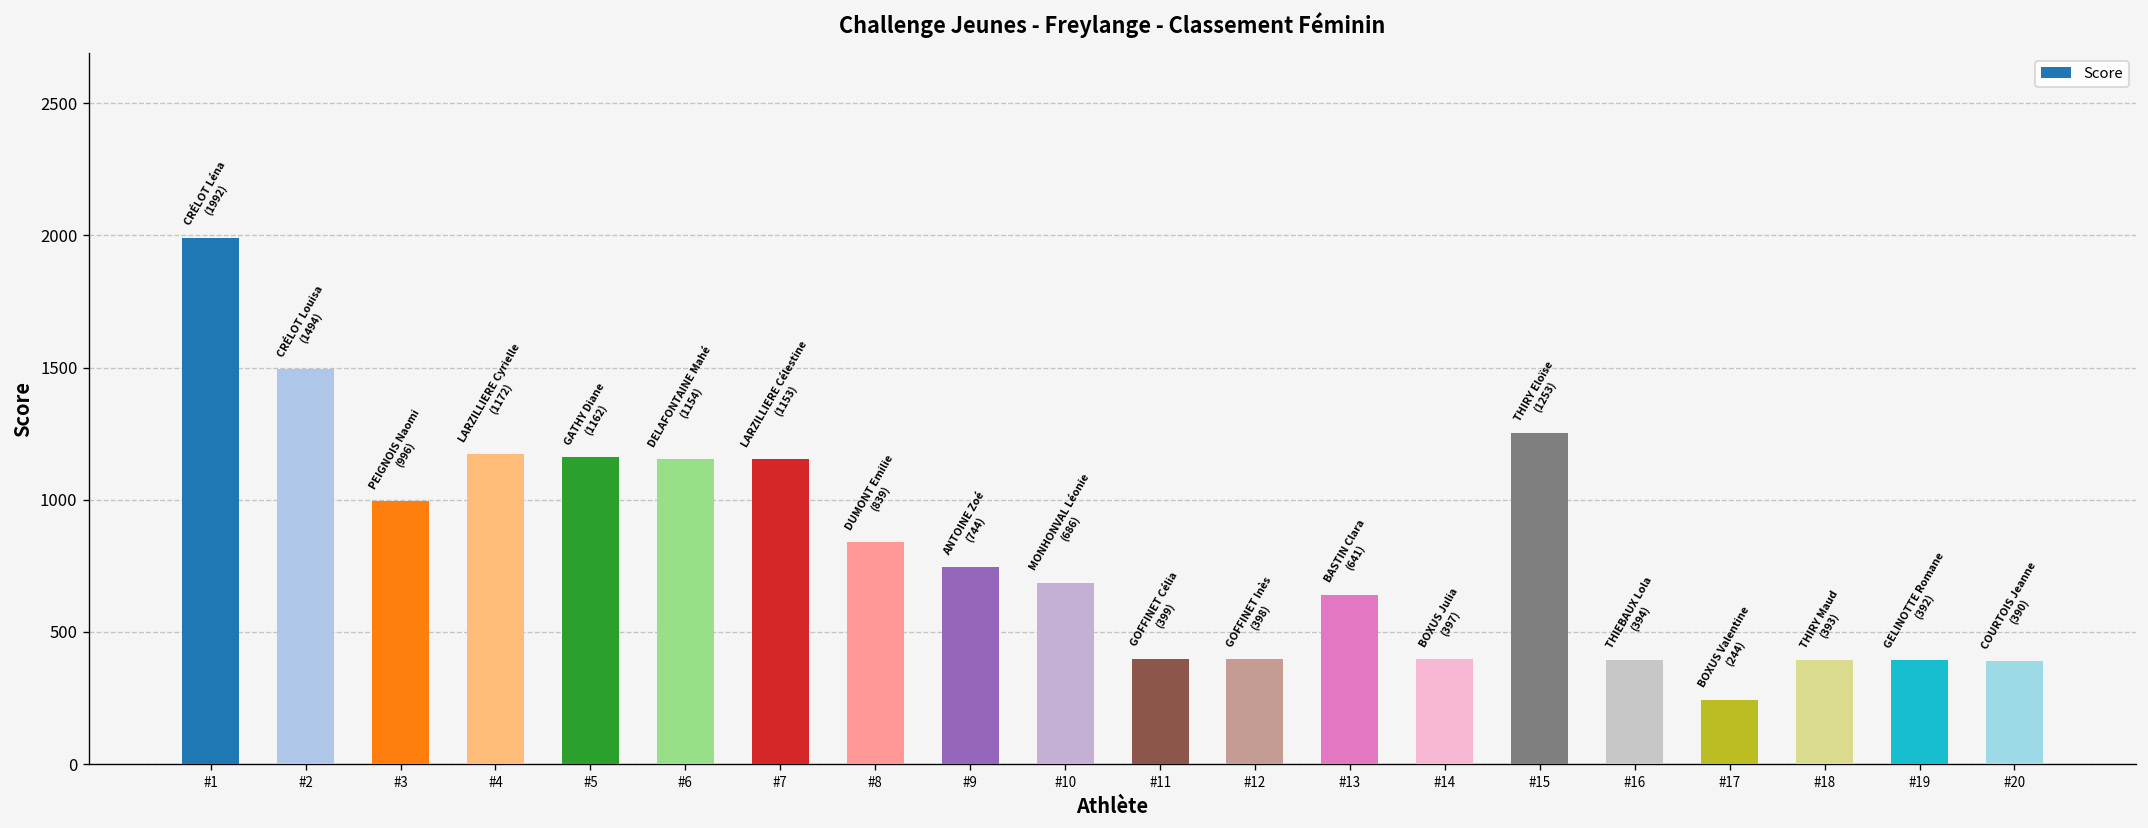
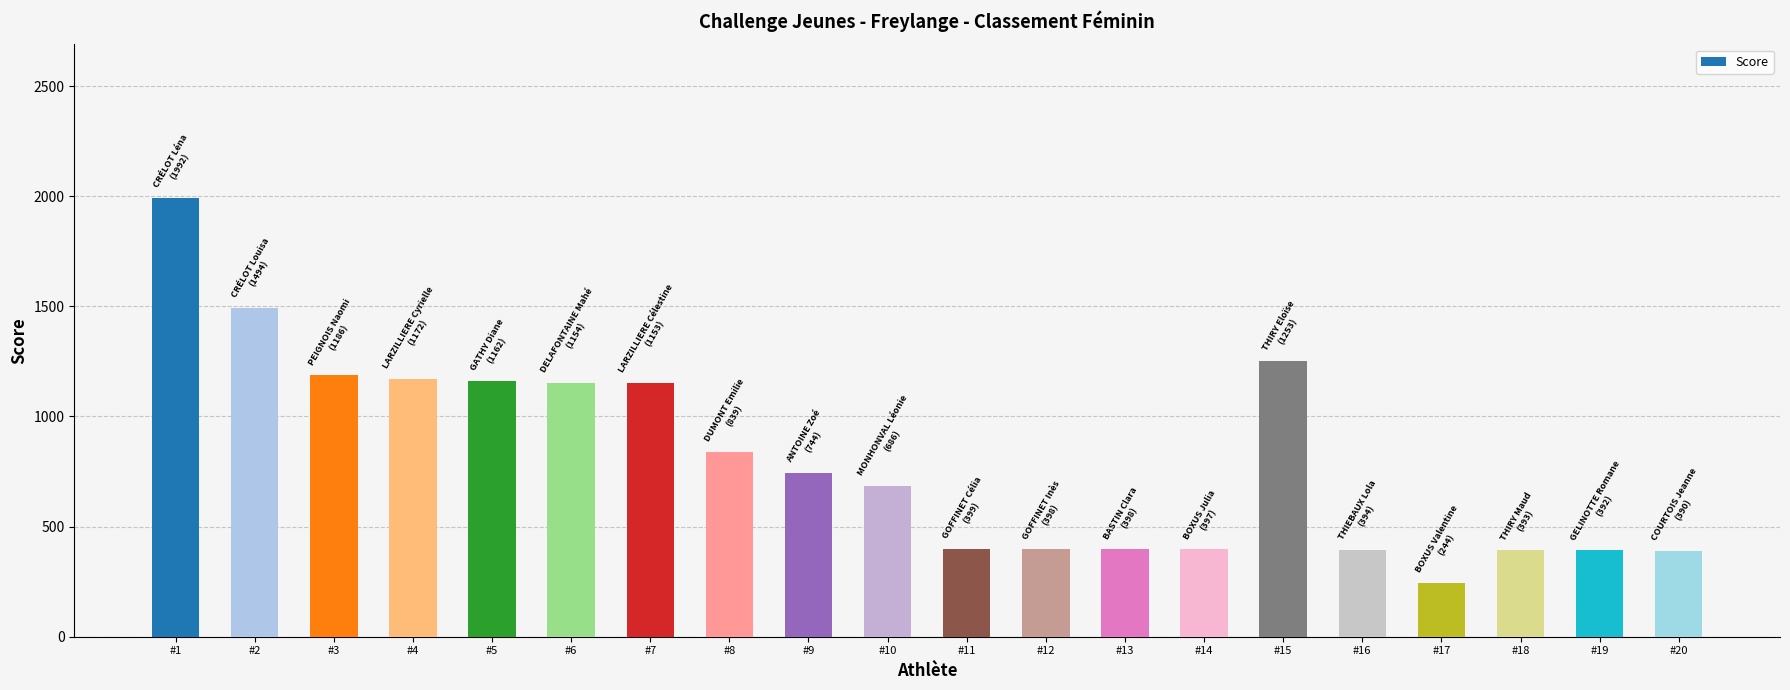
  {
    "#1": "(1992)",
    "#2": "(1494)",
-   "#3": "(996)",
+   "#3": "(1186)",
    "#4": "(1172)",
    "#5": "(1162)",
    "#6": "(1154)",
    "#7": "(1153)",
    "#8": "(839)",
    "#9": "(744)",
    "#10": "(686)",
    "#11": "(399)",
    "#12": "(398)",
-   "#13": "(641)",
+   "#13": "(398)",
    "#14": "(397)",
    "#15": "(1253)",
    "#16": "(394)",
    "#17": "(244)",
    "#18": "(393)",
    "#19": "(392)",
    "#20": "(390)"
  }
